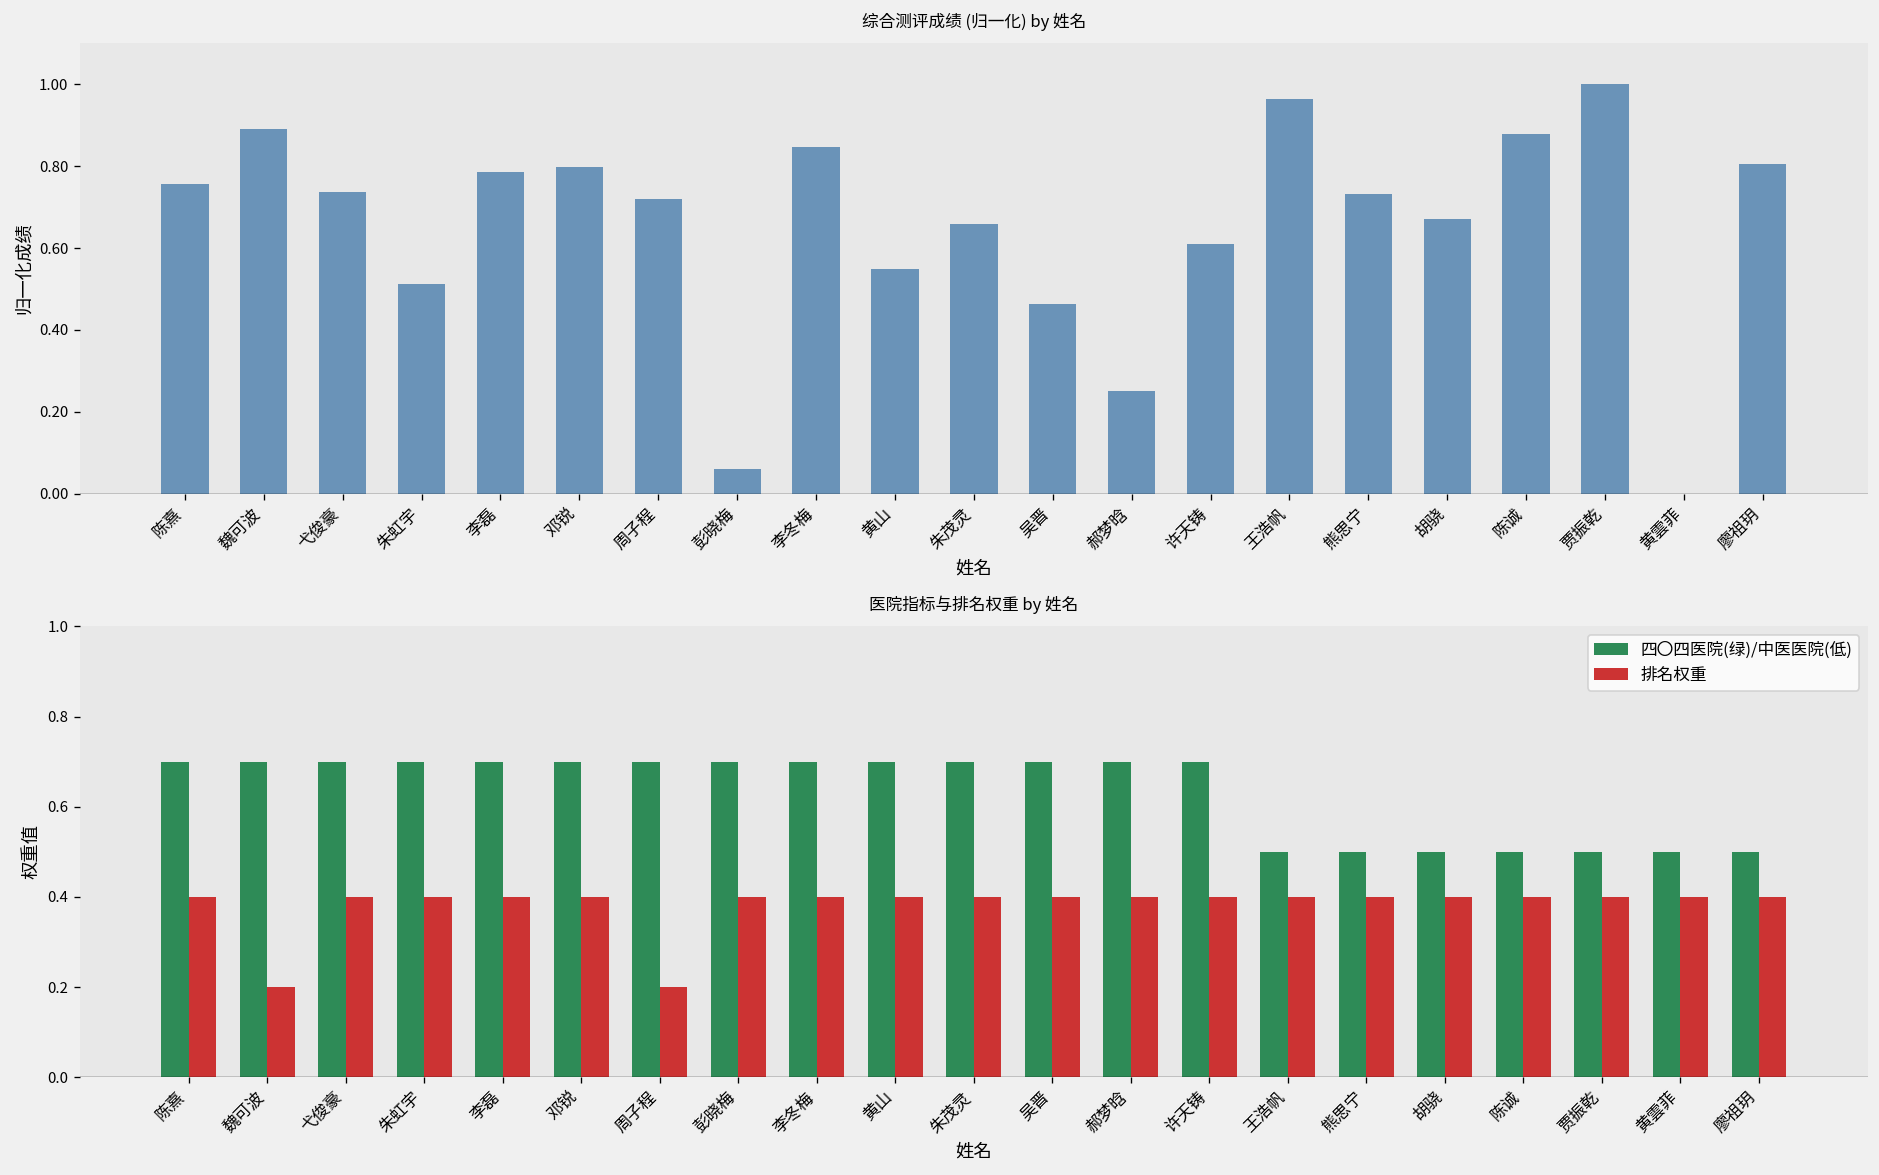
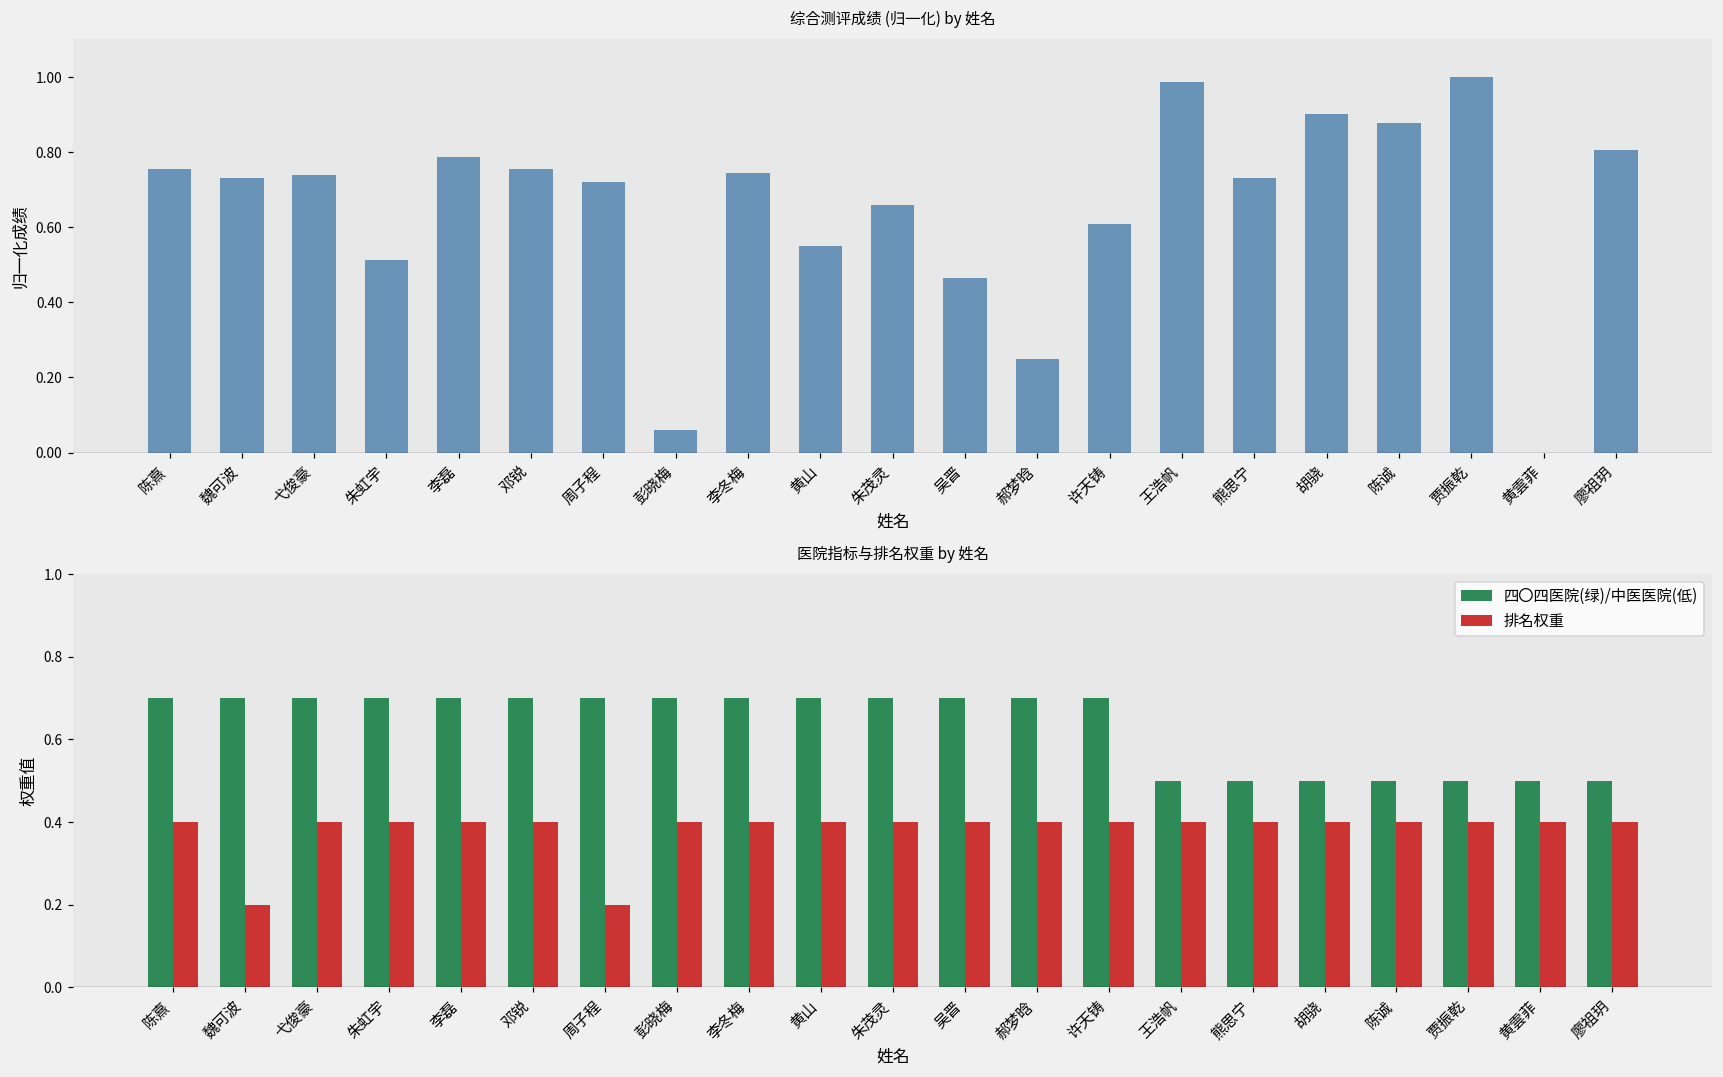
  {
    "综合测评成绩 (归一化) by 姓名": {
      "陈熹": 0.76,
-     "魏可波": 0.89,
+     "魏可波": 0.73,
      "弋俊豪": 0.74,
      "朱虹宇": 0.51,
      "李磊": 0.79,
-     "邓锐": 0.80,
+     "邓锐": 0.76,
      "周子程": 0.72,
      "彭晓梅": 0.06,
-     "李冬梅": 0.85,
+     "李冬梅": 0.74,
      "黄山": 0.55,
      "朱茂灵": 0.66,
      "吴晋": 0.46,
      "郝梦晗": 0.25,
      "许天铸": 0.61,
-     "王浩帆": 0.96,
+     "王浩帆": 0.99,
      "熊思宁": 0.73,
-     "胡骁": 0.67,
+     "胡骁": 0.90,
      "陈诚": 0.88,
      "贾振乾": 1.00,
      "黄雲菲": 0.00,
      "廖祖玥": 0.80
    },
    "医院指标与排名权重 by 姓名": {
      "四〇四医院(绿)/中医医院(低)": {
        "陈熹": 0.70,
        "魏可波": 0.70,
        "弋俊豪": 0.70,
        "朱虹宇": 0.70,
        "李磊": 0.70,
        "邓锐": 0.70,
        "周子程": 0.70,
        "彭晓梅": 0.70,
        "李冬梅": 0.70,
        "黄山": 0.70,
        "朱茂灵": 0.70,
        "吴晋": 0.70,
        "郝梦晗": 0.70,
        "许天铸": 0.70,
        "王浩帆": 0.50,
        "熊思宁": 0.50,
        "胡骁": 0.50,
        "陈诚": 0.50,
        "贾振乾": 0.50,
        "黄雲菲": 0.50,
        "廖祖玥": 0.50
      },
      "排名权重": {
        "陈熹": 0.40,
        "魏可波": 0.20,
        "弋俊豪": 0.40,
        "朱虹宇": 0.40,
        "李磊": 0.40,
        "邓锐": 0.40,
        "周子程": 0.20,
        "彭晓梅": 0.40,
        "李冬梅": 0.40,
        "黄山": 0.40,
        "朱茂灵": 0.40,
        "吴晋": 0.40,
        "郝梦晗": 0.40,
        "许天铸": 0.40,
        "王浩帆": 0.40,
        "熊思宁": 0.40,
        "胡骁": 0.40,
        "陈诚": 0.40,
        "贾振乾": 0.40,
        "黄雲菲": 0.40,
        "廖祖玥": 0.40
      }
    }
  }
